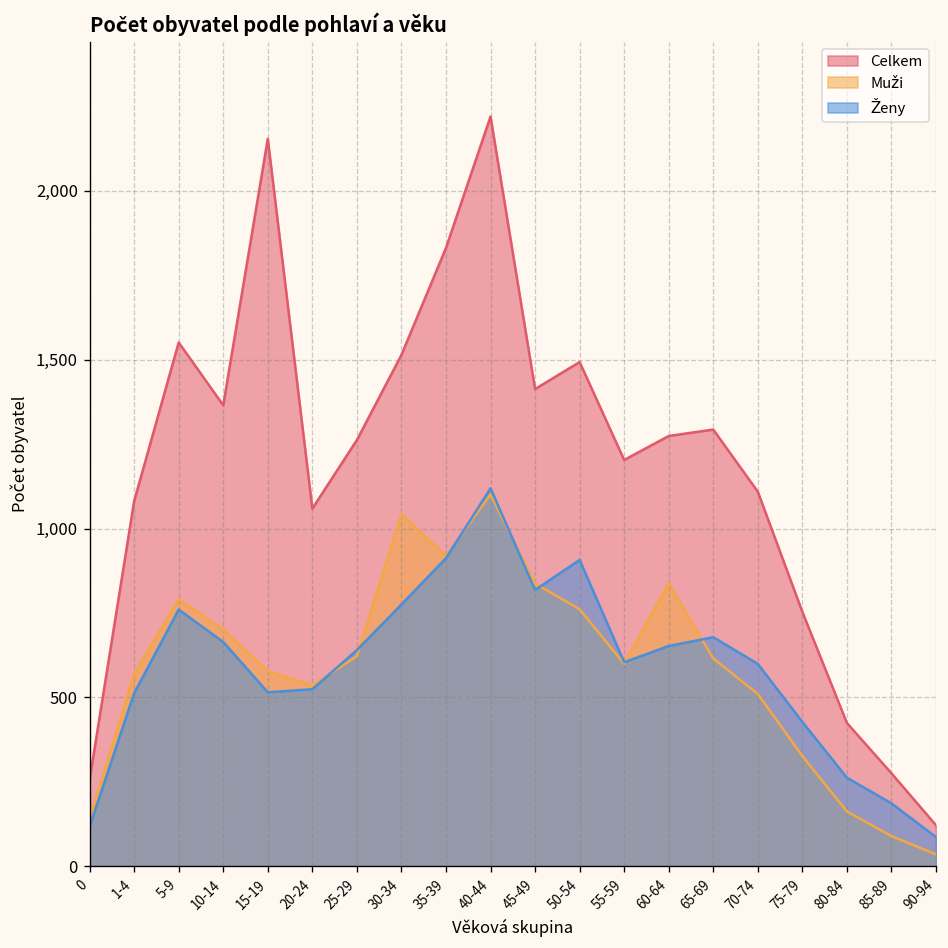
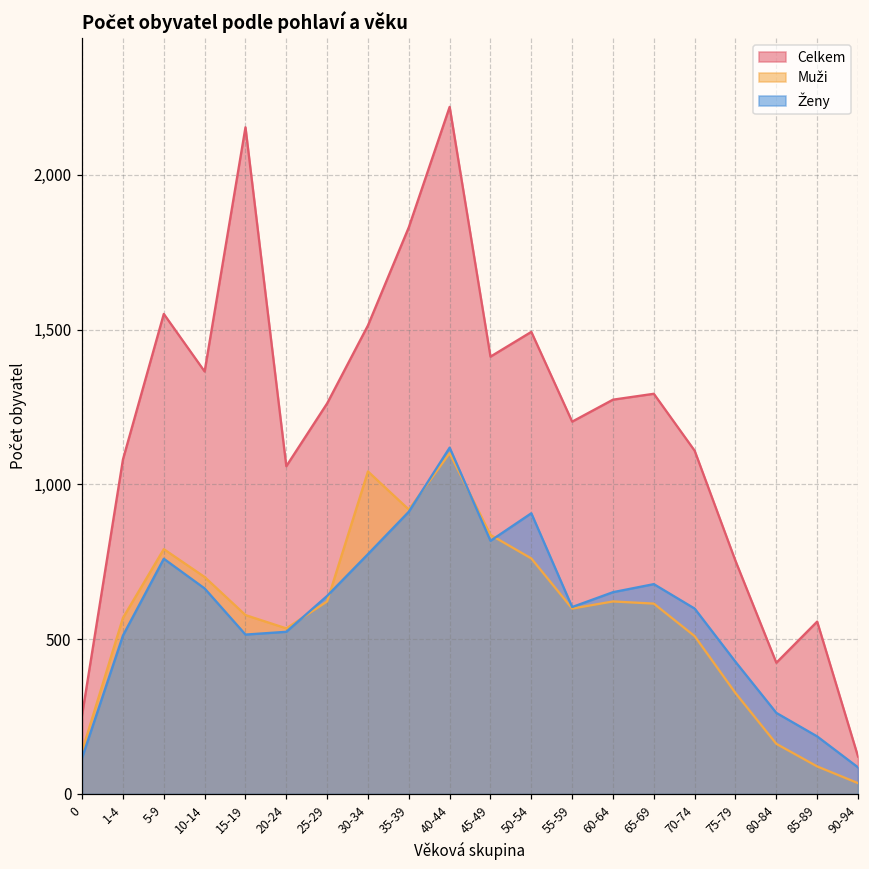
  {
    "Celkem": {
      "0": "260",
      "1-4": "1,080",
      "5-9": "1,550",
      "10-14": "1,370",
      "15-19": "2,150",
      "20-24": "1,060",
      "25-29": "1,260",
      "30-34": "1,510",
      "35-39": "1,830",
      "40-44": "2,220",
      "45-49": "1,410",
      "50-54": "1,490",
      "55-59": "1,200",
      "60-64": "1,270",
      "65-69": "1,290",
      "70-74": "1,110",
      "75-79": "750",
      "80-84": "420",
-     "85-89": "280",
+     "85-89": "560",
      "90-94": "120"
    },
    "Muži": {
      "0": "140",
      "1-4": "570",
      "5-9": "790",
      "10-14": "700",
      "15-19": "580",
      "20-24": "540",
      "25-29": "620",
      "30-34": "1,040",
      "40-44": "1,100",
      "45-49": "840",
      "50-54": "760",
-     "60-64": "840",
+     "60-64": "620",
      "65-69": "620",
      "70-74": "510",
      "75-79": "330",
      "80-84": "160",
      "85-89": "90",
      "90-94": "40"
    },
    "Ženy": {
      "0": "120",
      "1-4": "510",
      "5-9": "760",
      "10-14": "660",
      "15-19": "520",
      "20-24": "520",
      "25-29": "640",
      "30-34": "780",
      "40-44": "1,120",
      "45-49": "820",
      "50-54": "910",
      "60-64": "650",
      "65-69": "680",
      "70-74": "600",
      "75-79": "430",
      "80-84": "260",
      "85-89": "190",
      "90-94": "90"
    }
  }
